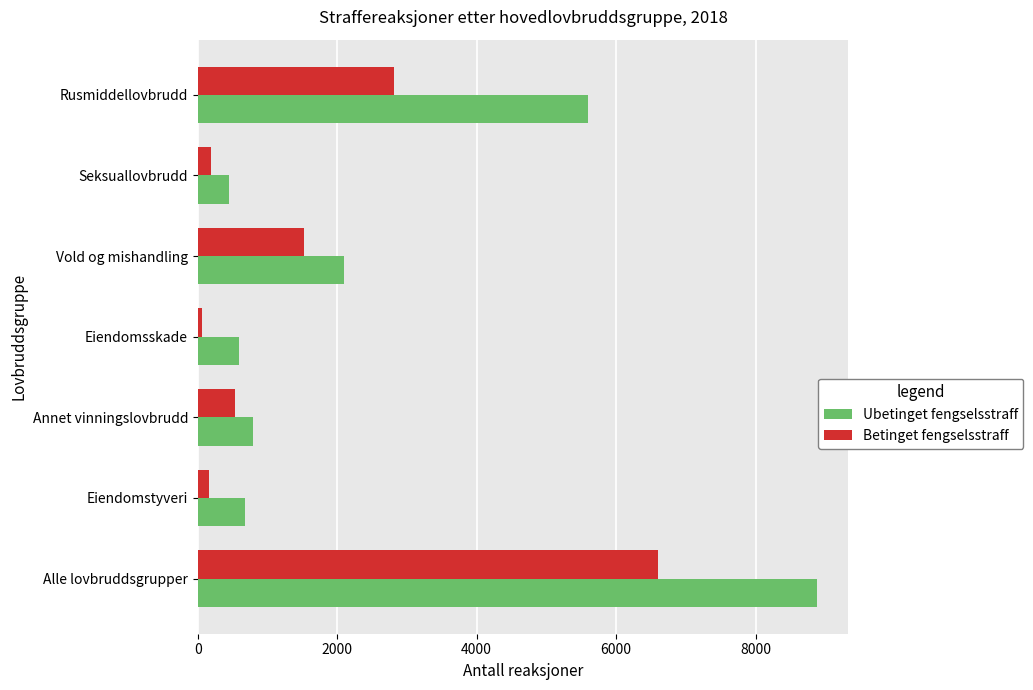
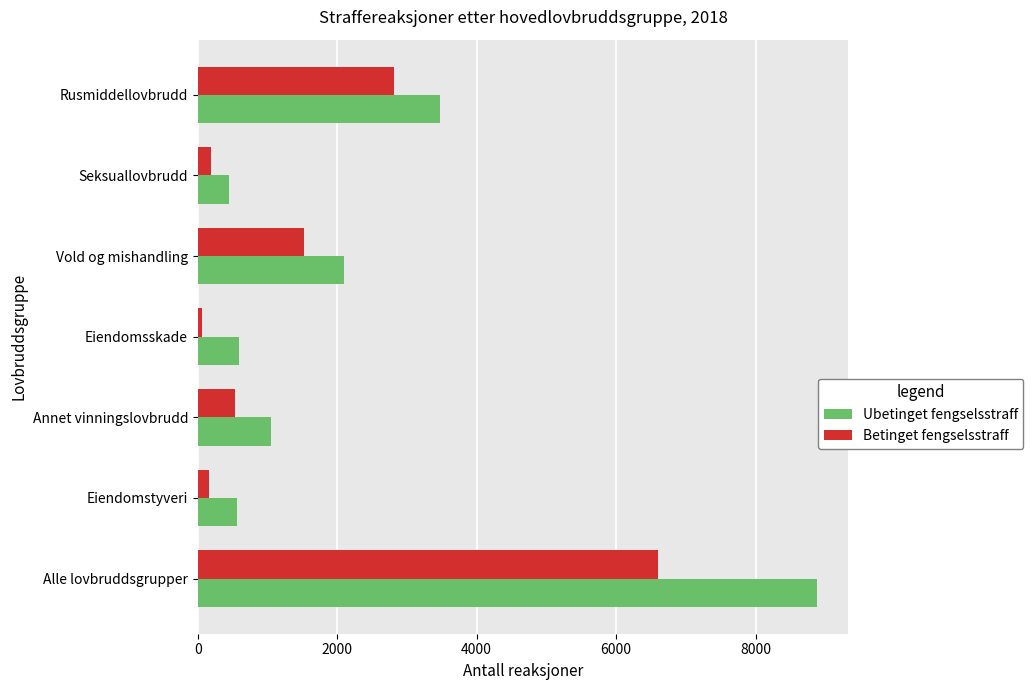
  {
    "Ubetinget fengselsstraff": {
-     "Rusmiddellovbrudd": 5600,
+     "Rusmiddellovbrudd": 3500,
      "Seksuallovbrudd": 400,
      "Vold og mishandling": 2100,
      "Eiendomsskade": 600,
-     "Annet vinningslovbrudd": 800,
-     "Eiendomstyveri": 700,
+     "Annet vinningslovbrudd": 1100,
+     "Eiendomstyveri": 600,
      "Alle lovbruddsgrupper": 8900
    },
    "Betinget fengselsstraff": {
      "Rusmiddellovbrudd": 2800,
      "Seksuallovbrudd": 200,
      "Vold og mishandling": 1500,
      "Eiendomsskade": 100,
      "Annet vinningslovbrudd": 500,
      "Eiendomstyveri": 200,
      "Alle lovbruddsgrupper": 6600
    }
  }
